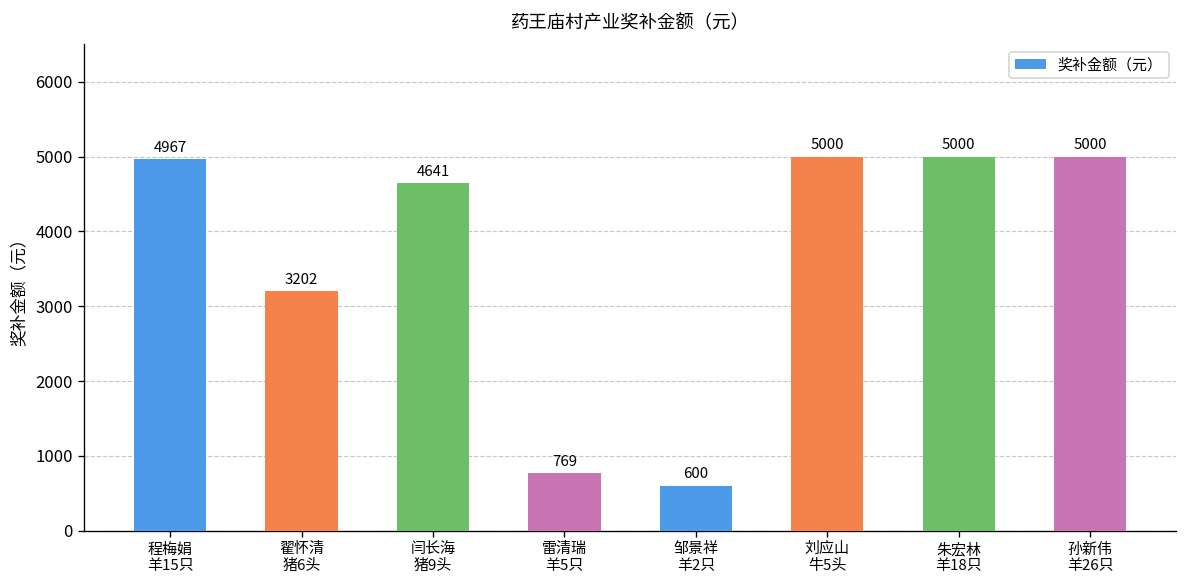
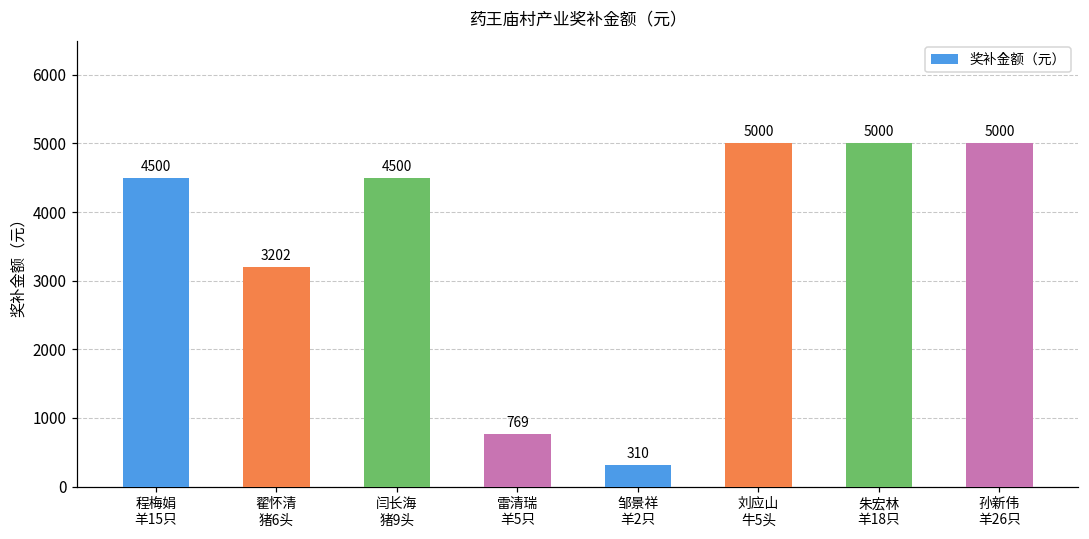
  {
-   "程梅娟 羊15只": 4967,
+   "程梅娟 羊15只": 4500,
    "翟怀清 猪6头": 3202,
-   "闫长海 猪9头": 4641,
+   "闫长海 猪9头": 4500,
    "雷清瑞 羊5只": 769,
-   "邹景祥 羊2只": 600,
+   "邹景祥 羊2只": 310,
    "刘应山 牛5头": 5000,
    "朱宏林 羊18只": 5000,
    "孙新伟 羊26只": 5000
  }
